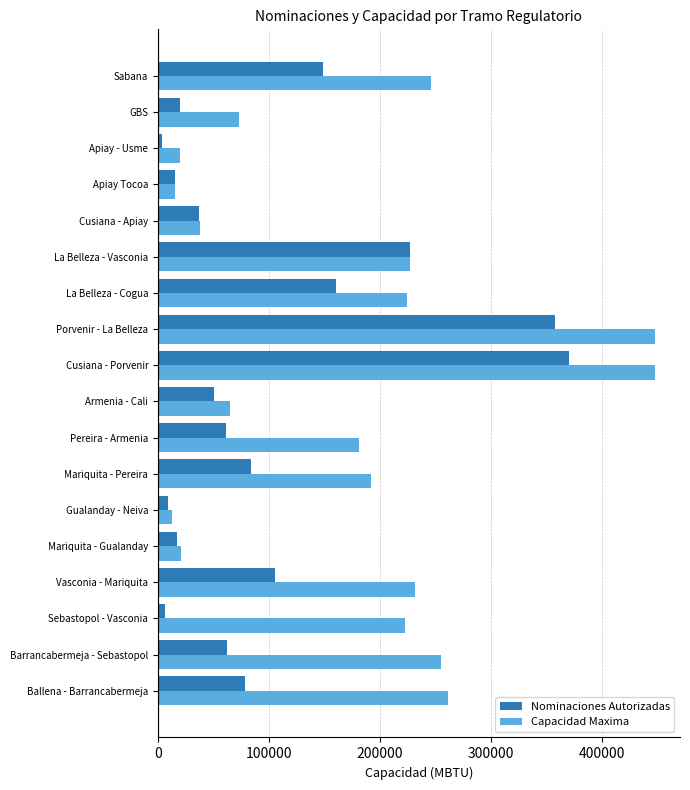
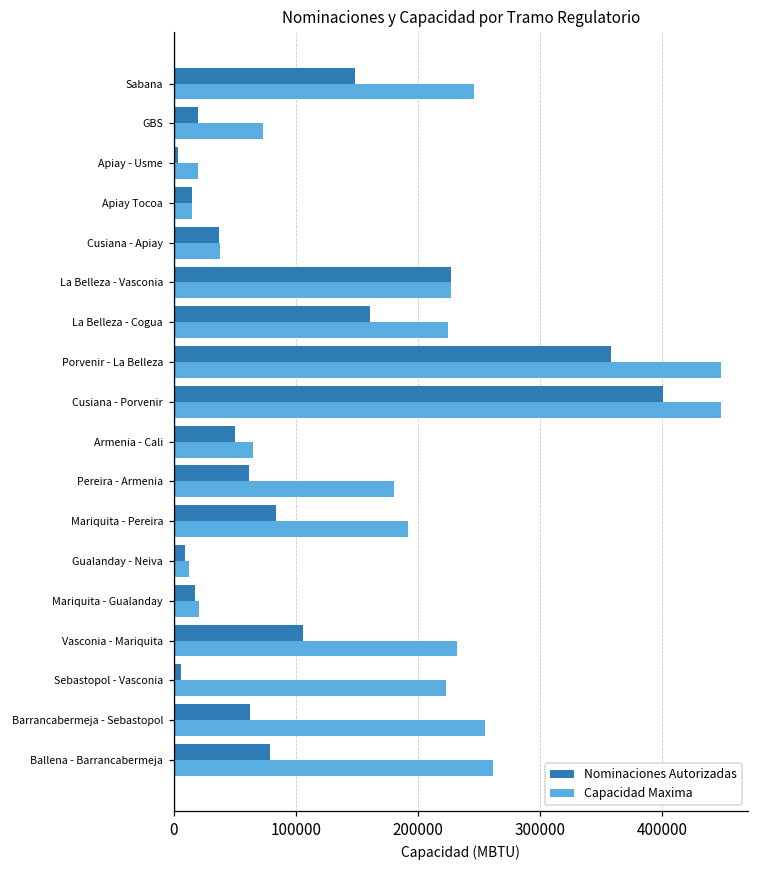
  {
    "Nominaciones Autorizadas": {
      "Sabana": 148000,
      "GBS": 20000,
      "Apiay - Usme": 4000,
      "Apiay Tocoa": 15000,
      "Cusiana - Apiay": 37000,
      "La Belleza - Vasconia": 227000,
      "La Belleza - Cogua": 161000,
      "Porvenir - La Belleza": 358000,
-     "Cusiana - Porvenir": 370000,
+     "Cusiana - Porvenir": 401000,
      "Armenia - Cali": 50000,
      "Pereira - Armenia": 61000,
      "Mariquita - Pereira": 83000,
      "Gualanday - Neiva": 9000,
      "Mariquita - Gualanday": 17000,
      "Vasconia - Mariquita": 106000,
      "Sebastopol - Vasconia": 6000,
      "Barrancabermeja - Sebastopol": 62000,
      "Ballena - Barrancabermeja": 79000
    },
    "Capacidad Maxima": {
      "Sabana": 246000,
      "GBS": 73000,
      "Apiay - Usme": 20000,
      "Apiay Tocoa": 15000,
      "Cusiana - Apiay": 38000,
      "La Belleza - Vasconia": 227000,
      "La Belleza - Cogua": 224000,
      "Porvenir - La Belleza": 448000,
      "Cusiana - Porvenir": 448000,
      "Armenia - Cali": 65000,
      "Pereira - Armenia": 181000,
      "Mariquita - Pereira": 192000,
      "Gualanday - Neiva": 13000,
      "Mariquita - Gualanday": 21000,
      "Vasconia - Mariquita": 232000,
      "Sebastopol - Vasconia": 223000,
      "Barrancabermeja - Sebastopol": 255000,
      "Ballena - Barrancabermeja": 261000
    }
  }
